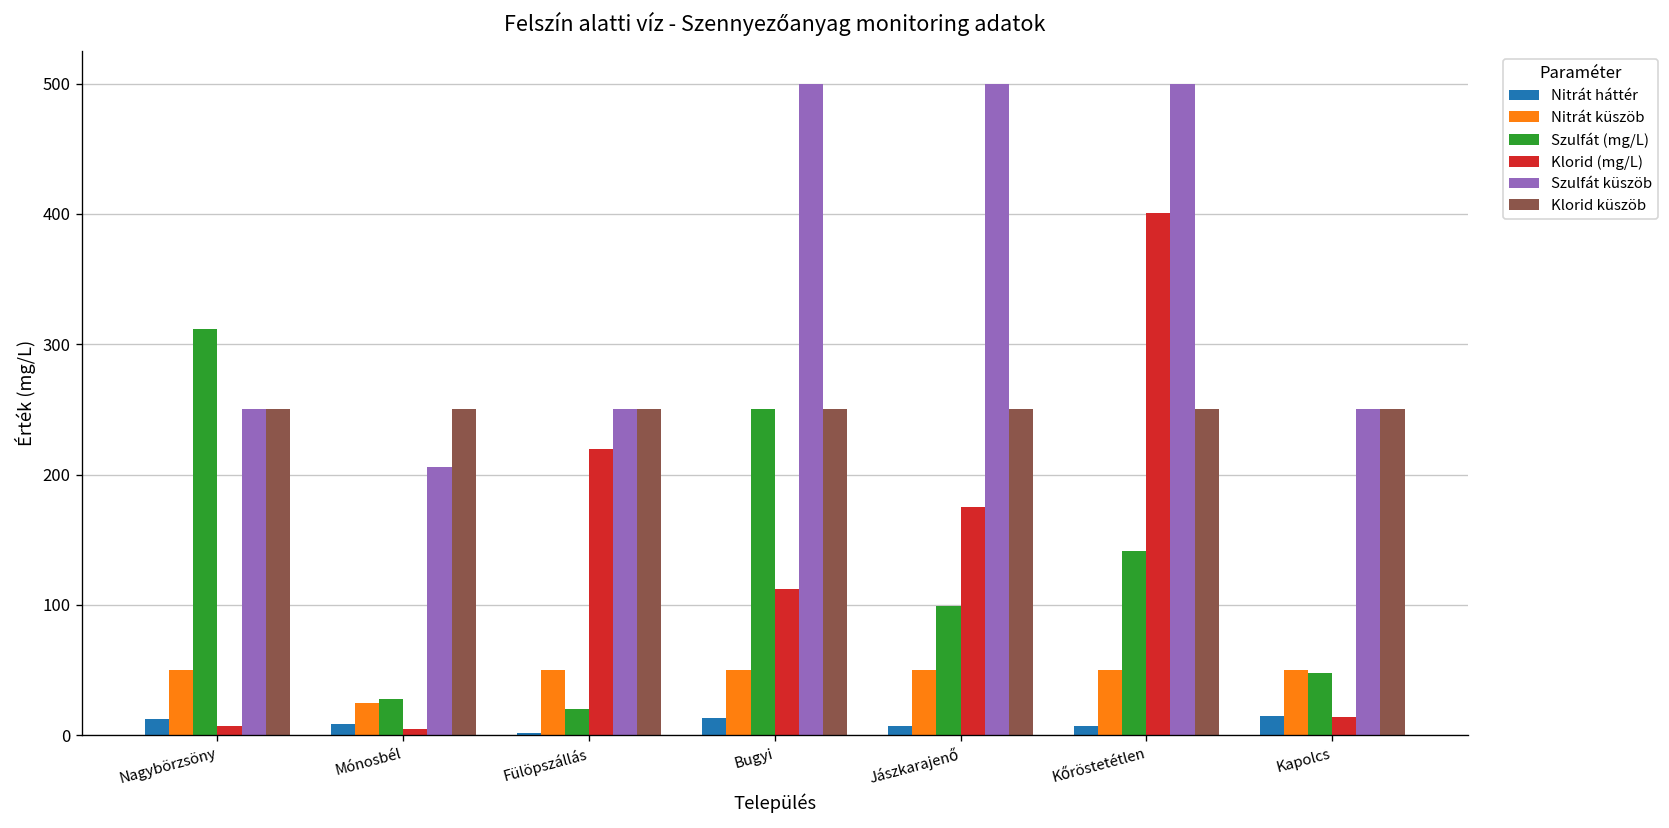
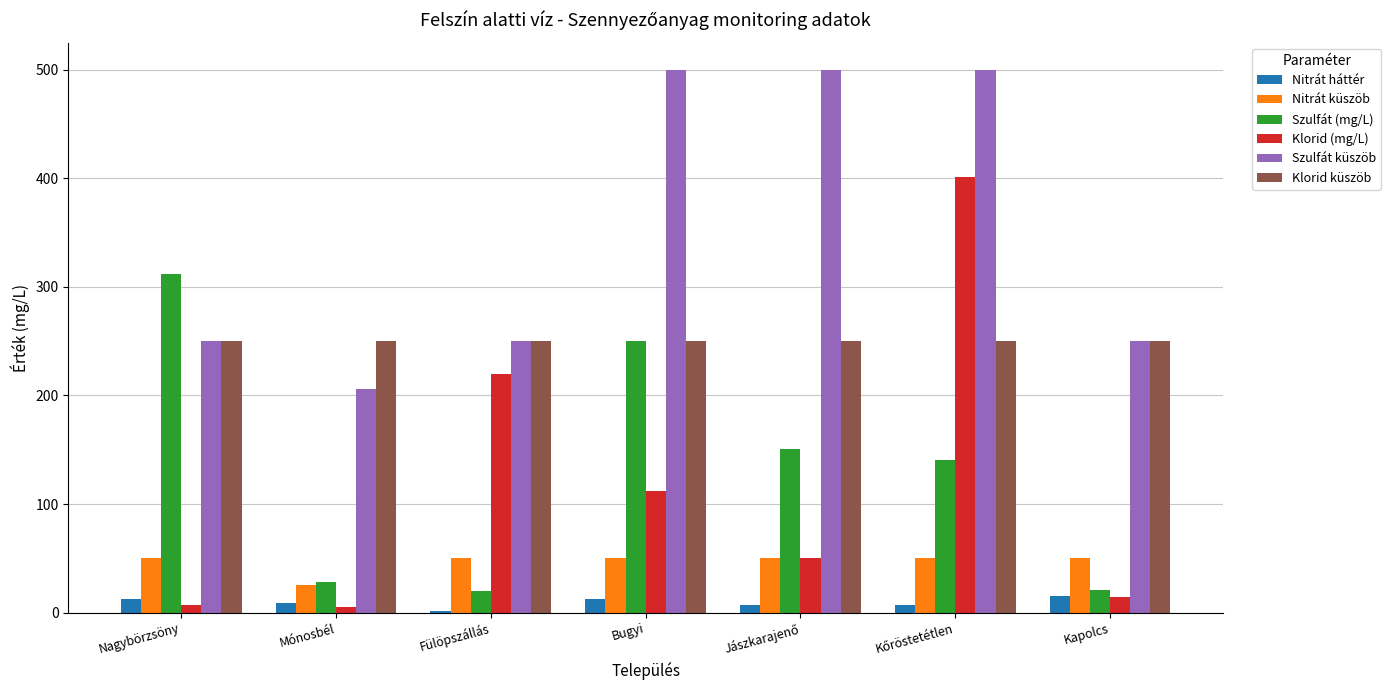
  {
    "Nitrát háttér": {
      "Nagybörzsöny": 12,
      "Mónosbél": 9,
      "Bugyi": 13,
      "Jászkarajenő": 7,
      "Kőröstetétlen": 7,
      "Kapolcs": 15
    },
    "Nitrát küszöb": {
      "Nagybörzsöny": 50,
      "Mónosbél": 25,
      "Fülöpszállás": 50,
      "Bugyi": 50,
      "Jászkarajenő": 50,
      "Kőröstetétlen": 50,
      "Kapolcs": 50
    },
    "Szulfát (mg/L)": {
      "Nagybörzsöny": 312,
      "Mónosbél": 28,
      "Fülöpszállás": 20,
      "Bugyi": 250,
-     "Jászkarajenő": 99,
+     "Jászkarajenő": 151,
      "Kőröstetétlen": 141,
-     "Kapolcs": 48
+     "Kapolcs": 21
    },
    "Klorid (mg/L)": {
      "Nagybörzsöny": 7,
      "Mónosbél": 5,
      "Fülöpszállás": 220,
      "Bugyi": 112,
-     "Jászkarajenő": 175,
+     "Jászkarajenő": 50,
      "Kőröstetétlen": 401,
      "Kapolcs": 14
    },
    "Szulfát küszöb": {
      "Nagybörzsöny": 250,
      "Mónosbél": 206,
      "Fülöpszállás": 250,
      "Bugyi": 500,
      "Jászkarajenő": 500,
      "Kőröstetétlen": 500,
      "Kapolcs": 250
    },
    "Klorid küszöb": {
      "Nagybörzsöny": 250,
      "Mónosbél": 250,
      "Fülöpszállás": 250,
      "Bugyi": 250,
      "Jászkarajenő": 250,
      "Kőröstetétlen": 250,
      "Kapolcs": 250
    }
  }
